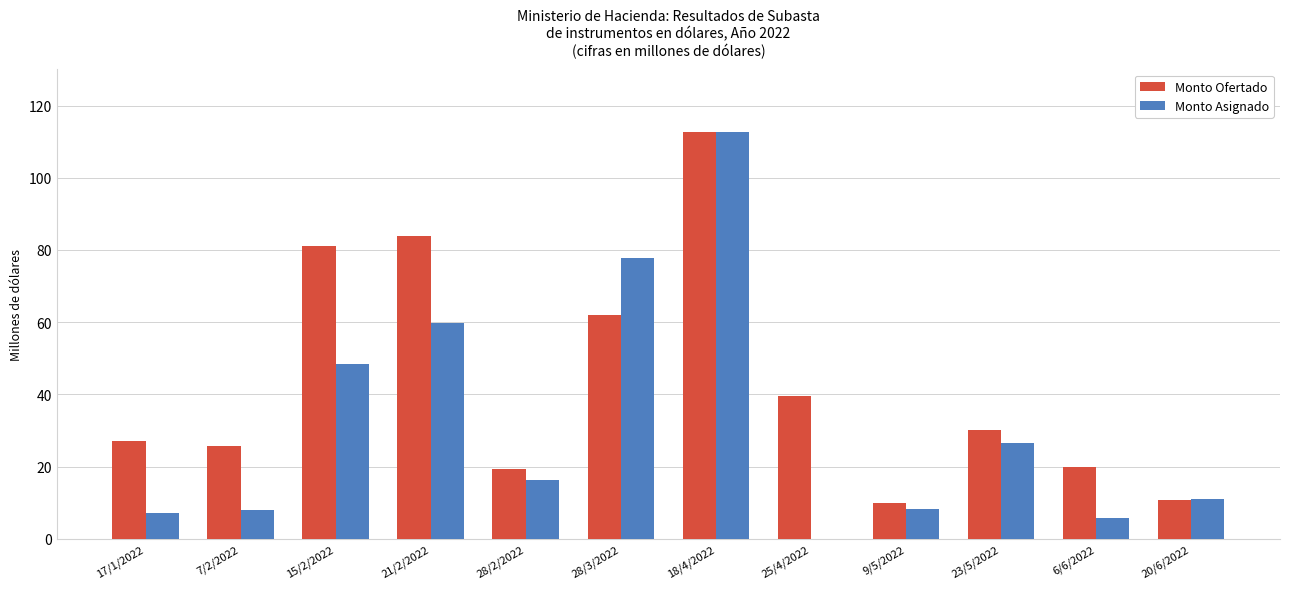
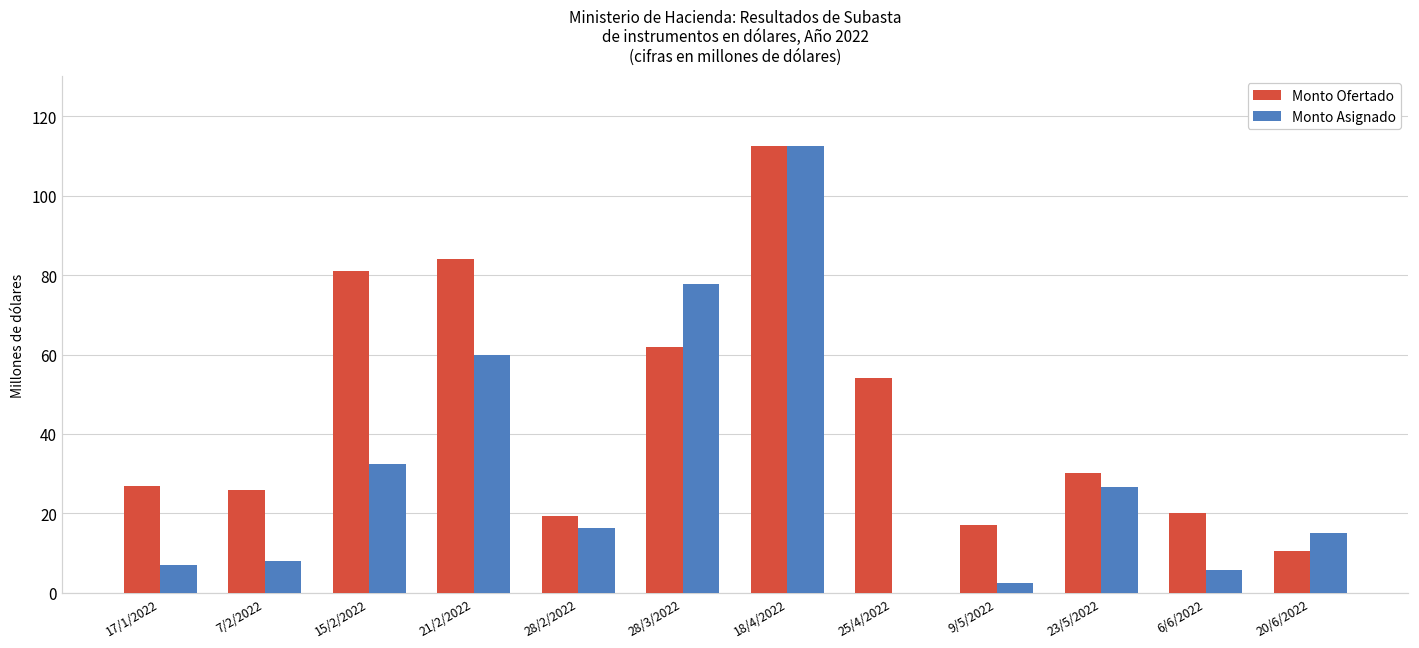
  {
    "Monto Ofertado": {
      "17/1/2022": 27,
      "7/2/2022": 26,
      "15/2/2022": 81,
      "21/2/2022": 84,
      "28/2/2022": 19,
      "28/3/2022": 62,
      "18/4/2022": 113,
-     "25/4/2022": 40,
-     "9/5/2022": 10,
+     "25/4/2022": 54,
+     "9/5/2022": 17,
      "23/5/2022": 30,
      "6/6/2022": 20,
      "20/6/2022": 11
    },
    "Monto Asignado": {
      "17/1/2022": 7,
      "7/2/2022": 8,
-     "15/2/2022": 48,
+     "15/2/2022": 32,
      "21/2/2022": 60,
      "28/2/2022": 16,
      "28/3/2022": 78,
      "18/4/2022": 113,
      "25/4/2022": 0,
-     "9/5/2022": 8,
+     "9/5/2022": 2,
      "23/5/2022": 27,
      "6/6/2022": 6,
-     "20/6/2022": 11
+     "20/6/2022": 15
    }
  }
